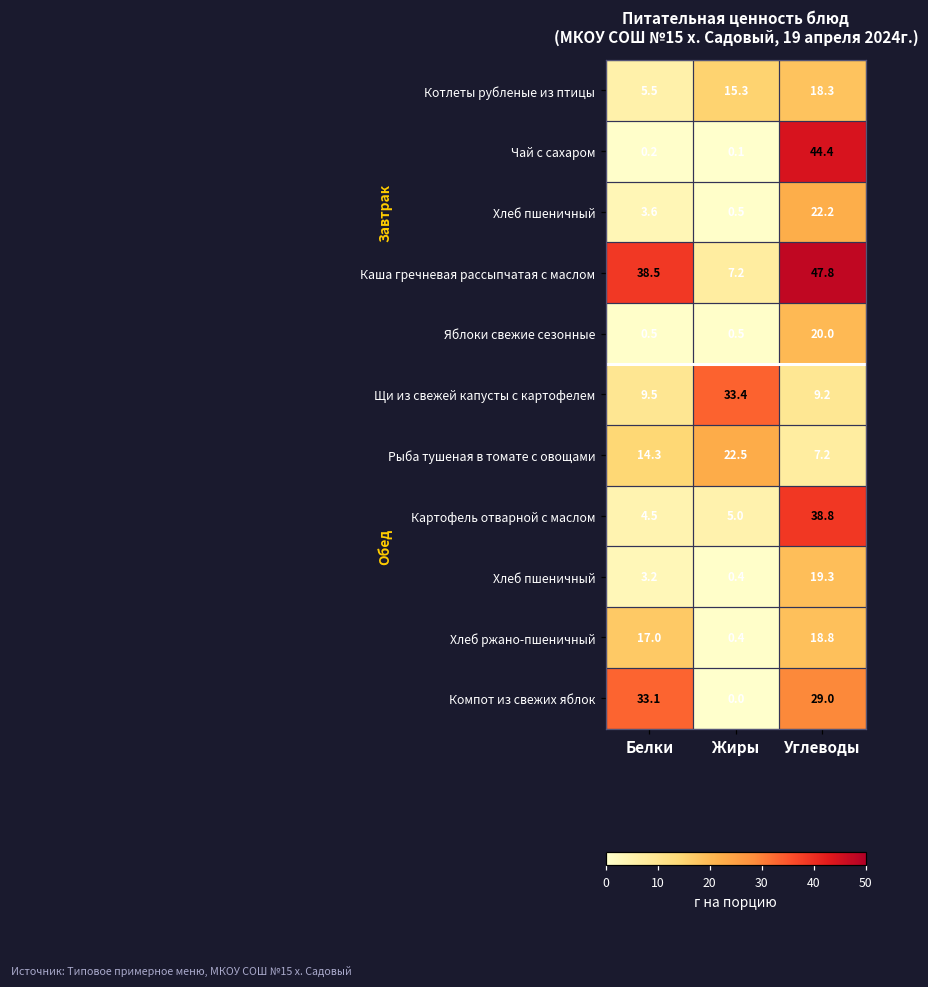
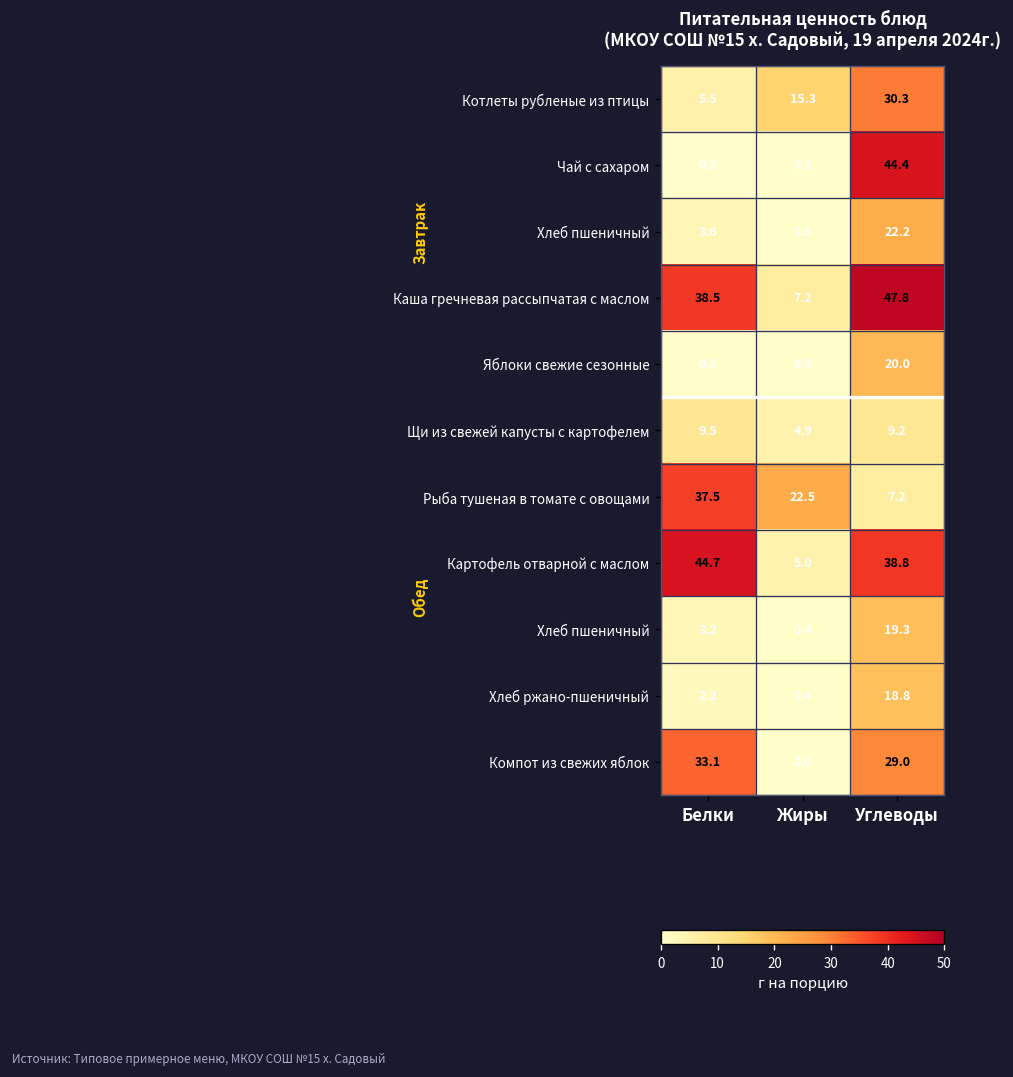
  {
    "Котлеты рубленые из птицы": {
      "Белки": 5.5,
      "Жиры": 15.3,
-     "Углеводы": 18.3
+     "Углеводы": 30.3
    },
    "Чай с сахаром": {
      "Белки": 0.2,
      "Жиры": 0.1,
      "Углеводы": 44.4
    },
    "Каша гречневая рассыпчатая с маслом": {
      "Белки": 38.5,
      "Жиры": 7.2,
      "Углеводы": 47.8
    },
    "Яблоки свежие сезонные": {
      "Белки": 0.5,
      "Жиры": 0.5,
      "Углеводы": 20.0
    },
    "Щи из свежей капусты с картофелем": {
      "Белки": 9.5,
-     "Жиры": 33.4,
+     "Жиры": 4.9,
      "Углеводы": 9.2
    },
    "Рыба тушеная в томате с овощами": {
-     "Белки": 14.3,
+     "Белки": 37.5,
      "Жиры": 22.5,
      "Углеводы": 7.2
    },
    "Картофель отварной с маслом": {
-     "Белки": 4.5,
+     "Белки": 44.7,
      "Жиры": 5.0,
      "Углеводы": 38.8
    },
    "Хлеб ржано-пшеничный": {
-     "Белки": 17.0,
+     "Белки": 2.2,
      "Жиры": 0.4,
      "Углеводы": 18.8
    },
    "Компот из свежих яблок": {
      "Белки": 33.1,
      "Жиры": 0.0,
      "Углеводы": 29.0
    }
  }
